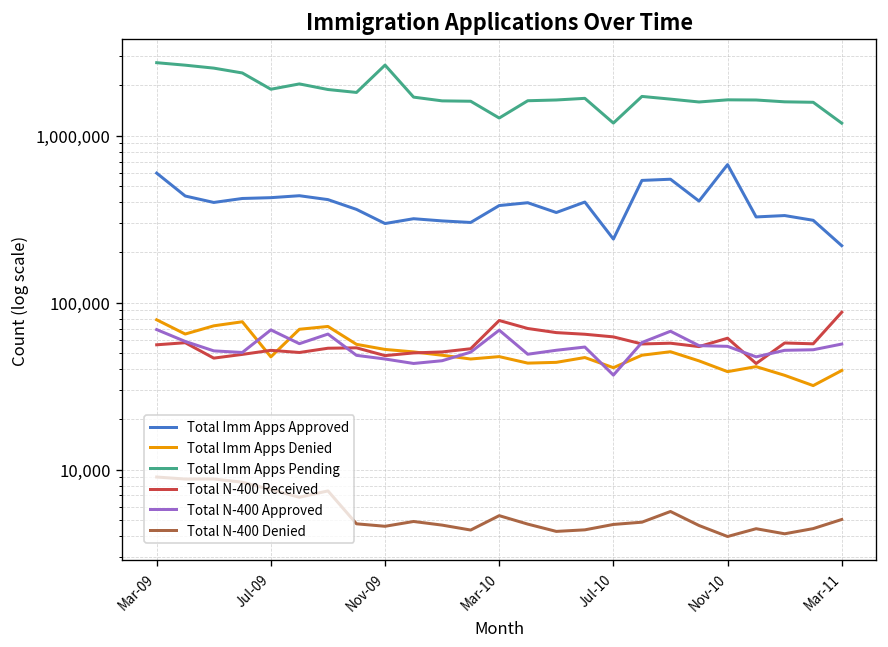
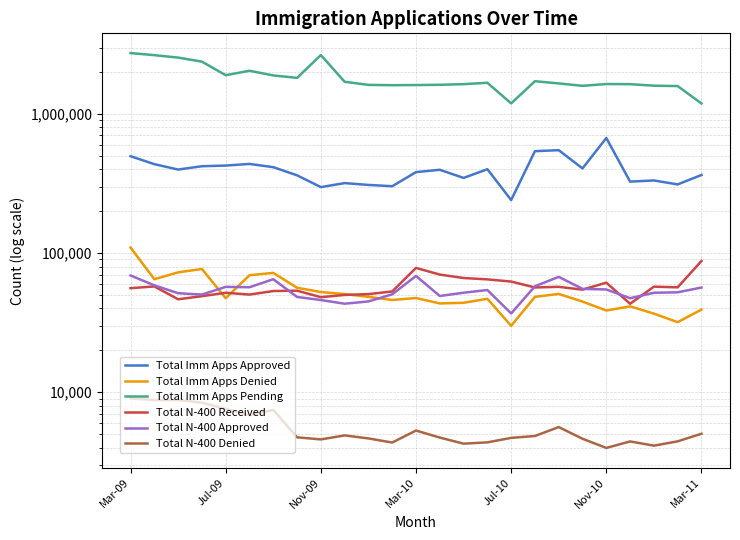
  {
    "Total Imm Apps Approved": {
-     "Mar-09": "600,000",
+     "Mar-09": "500,000",
      "Jul-09": "430,000",
      "Nov-09": "300,000",
      "Mar-10": "380,000",
      "Jul-10": "240,000",
      "Nov-10": "700,000",
-     "Mar-11": "220,000"
+     "Mar-11": "360,000"
    },
    "Total Imm Apps Denied": {
-     "Mar-09": "80,000",
+     "Mar-09": "110,000",
      "Jul-09": "47,000",
      "Nov-09": "52,000",
      "Mar-10": "48,000",
-     "Jul-10": "41,000",
+     "Jul-10": "30,000",
      "Nov-10": "39,000",
      "Mar-11": "39,000"
    },
    "Total Imm Apps Pending": {
      "Mar-09": "2,700,000",
      "Jul-09": "1,900,000",
      "Nov-09": "2,600,000",
-     "Mar-10": "1,300,000",
+     "Mar-10": "1,600,000",
      "Jul-10": "1,200,000",
      "Nov-10": "1,600,000",
      "Mar-11": "1,200,000"
    },
    "Total N-400 Approved": {
      "Mar-09": "70,000",
-     "Jul-09": "70,000",
+     "Jul-09": "57,000",
      "Nov-09": "46,000",
      "Mar-10": "70,000",
      "Jul-10": "37,000",
      "Nov-10": "55,000",
      "Mar-11": "56,000"
    }
  }
